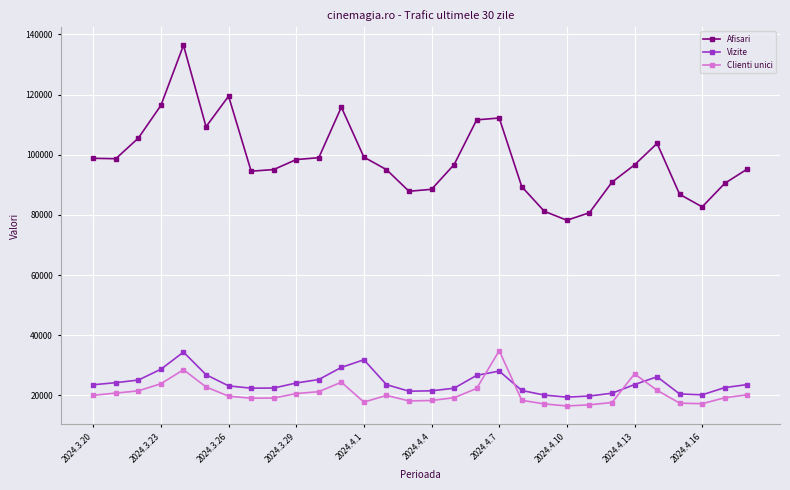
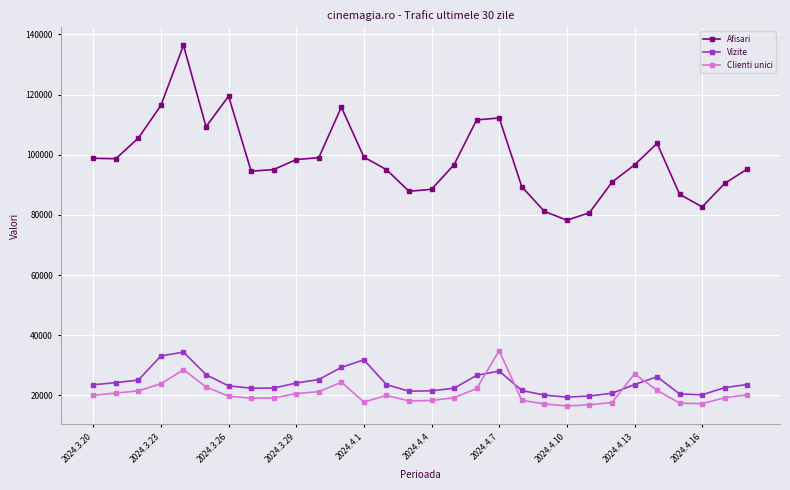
  {
    "Afisari": {
      "2024.3.20": 99000,
      "2024.3.23": 116000,
      "2024.3.26": 119000,
      "2024.3.29": 98000,
      "2024.4.1": 99000,
      "2024.4.4": 89000,
      "2024.4.7": 112000,
      "2024.4.10": 78000,
      "2024.4.13": 97000,
      "2024.4.16": 83000
    },
    "Vizite": {
      "2024.3.20": 24000,
-     "2024.3.23": 29000,
+     "2024.3.23": 33000,
      "2024.3.26": 23000,
      "2024.3.29": 24000,
      "2024.4.1": 32000,
      "2024.4.4": 22000,
      "2024.4.7": 28000,
      "2024.4.10": 19000,
      "2024.4.13": 24000,
      "2024.4.16": 20000
    },
    "Clienti unici": {
      "2024.3.20": 20000,
      "2024.3.23": 24000,
      "2024.3.26": 20000,
      "2024.3.29": 21000,
      "2024.4.1": 18000,
      "2024.4.4": 18000,
      "2024.4.7": 35000,
      "2024.4.10": 16000,
      "2024.4.13": 27000,
      "2024.4.16": 17000
    }
  }
